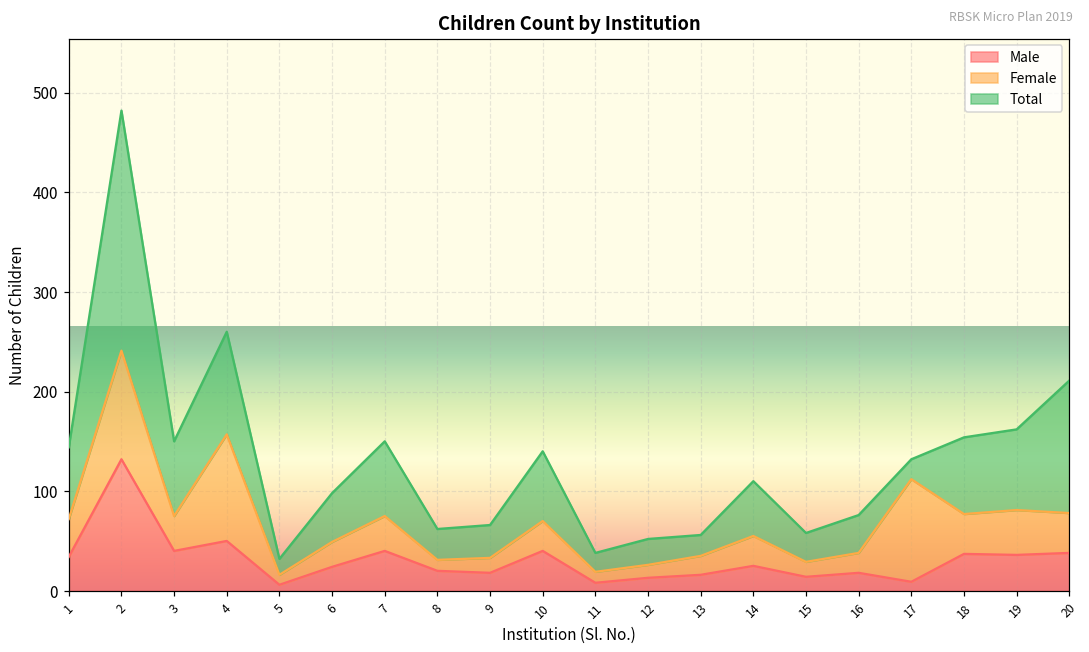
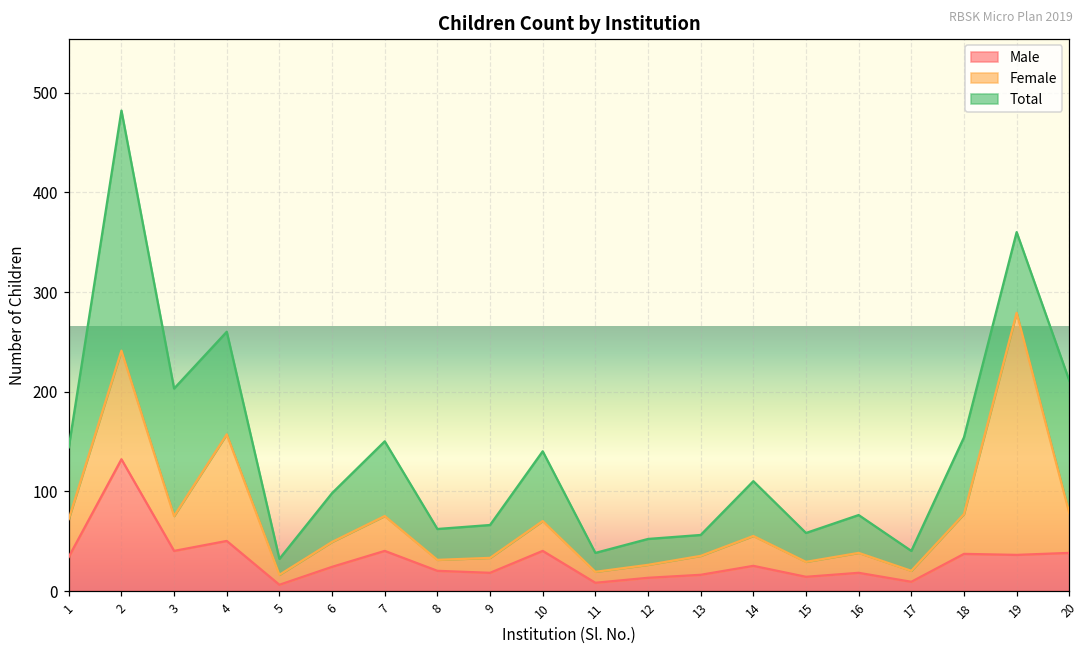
  {
    "Male": {
      "1": 30,
      "2": 130,
      "3": 40,
      "4": 50,
      "5": 10,
      "6": 20,
      "7": 40,
      "8": 20,
      "9": 20,
      "10": 40,
      "11": 10,
      "12": 10,
      "13": 20,
      "14": 30,
      "15": 10,
      "16": 20,
      "17": 10,
      "18": 40,
      "19": 40,
      "20": 40
    },
    "Female": {
      "1": 40,
      "2": 110,
      "3": 40,
      "4": 110,
      "5": 10,
      "6": 30,
      "7": 40,
      "8": 10,
      "9": 20,
      "10": 30,
      "11": 10,
      "12": 10,
      "13": 20,
      "14": 30,
      "15": 20,
      "16": 20,
-     "17": 100,
+     "17": 10,
      "18": 40,
-     "19": 50,
+     "19": 240,
      "20": 40
    },
    "Total": {
      "1": 70,
      "2": 240,
-     "3": 80,
+     "3": 130,
      "4": 100,
      "5": 20,
      "6": 50,
      "7": 80,
      "8": 30,
      "9": 30,
      "10": 70,
      "11": 20,
      "12": 30,
      "13": 20,
      "14": 60,
      "15": 30,
      "16": 40,
      "17": 20,
      "18": 80,
      "19": 80,
      "20": 130
    }
  }
